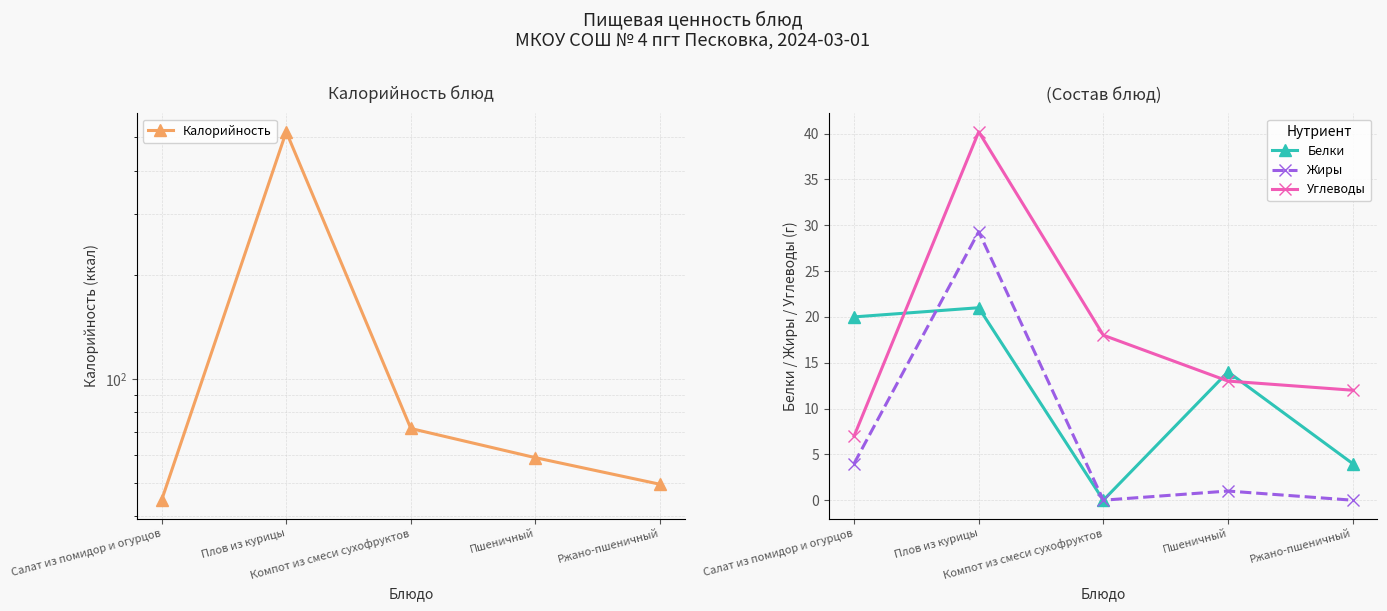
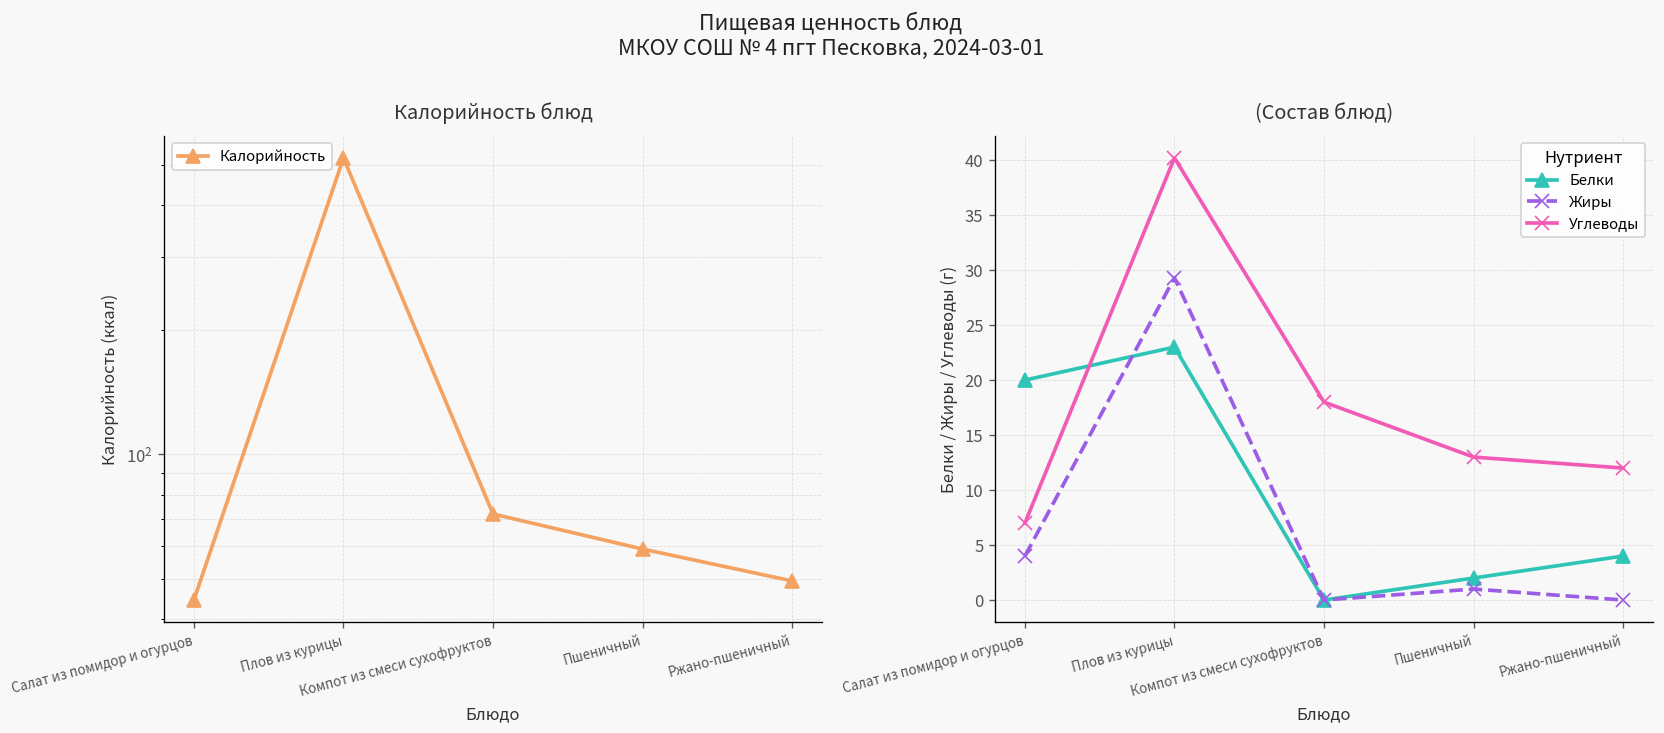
  {
    "(Состав блюд)": {
      "Белки": {
        "Салат из помидор и огурцов": 20,
-       "Плов из курицы": 21,
-       "Пшеничный": 14,
+       "Плов из курицы": 23,
+       "Пшеничный": 2,
        "Ржано-пшеничный": 4
      },
      "Жиры": {
        "Салат из помидор и огурцов": 4,
        "Плов из курицы": 29,
        "Пшеничный": 1,
        "Ржано-пшеничный": 0
      },
      "Углеводы": {
        "Салат из помидор и огурцов": 7,
        "Плов из курицы": 40,
        "Компот из смеси сухофруктов": 18,
        "Пшеничный": 13,
        "Ржано-пшеничный": 12
      }
    }
  }
